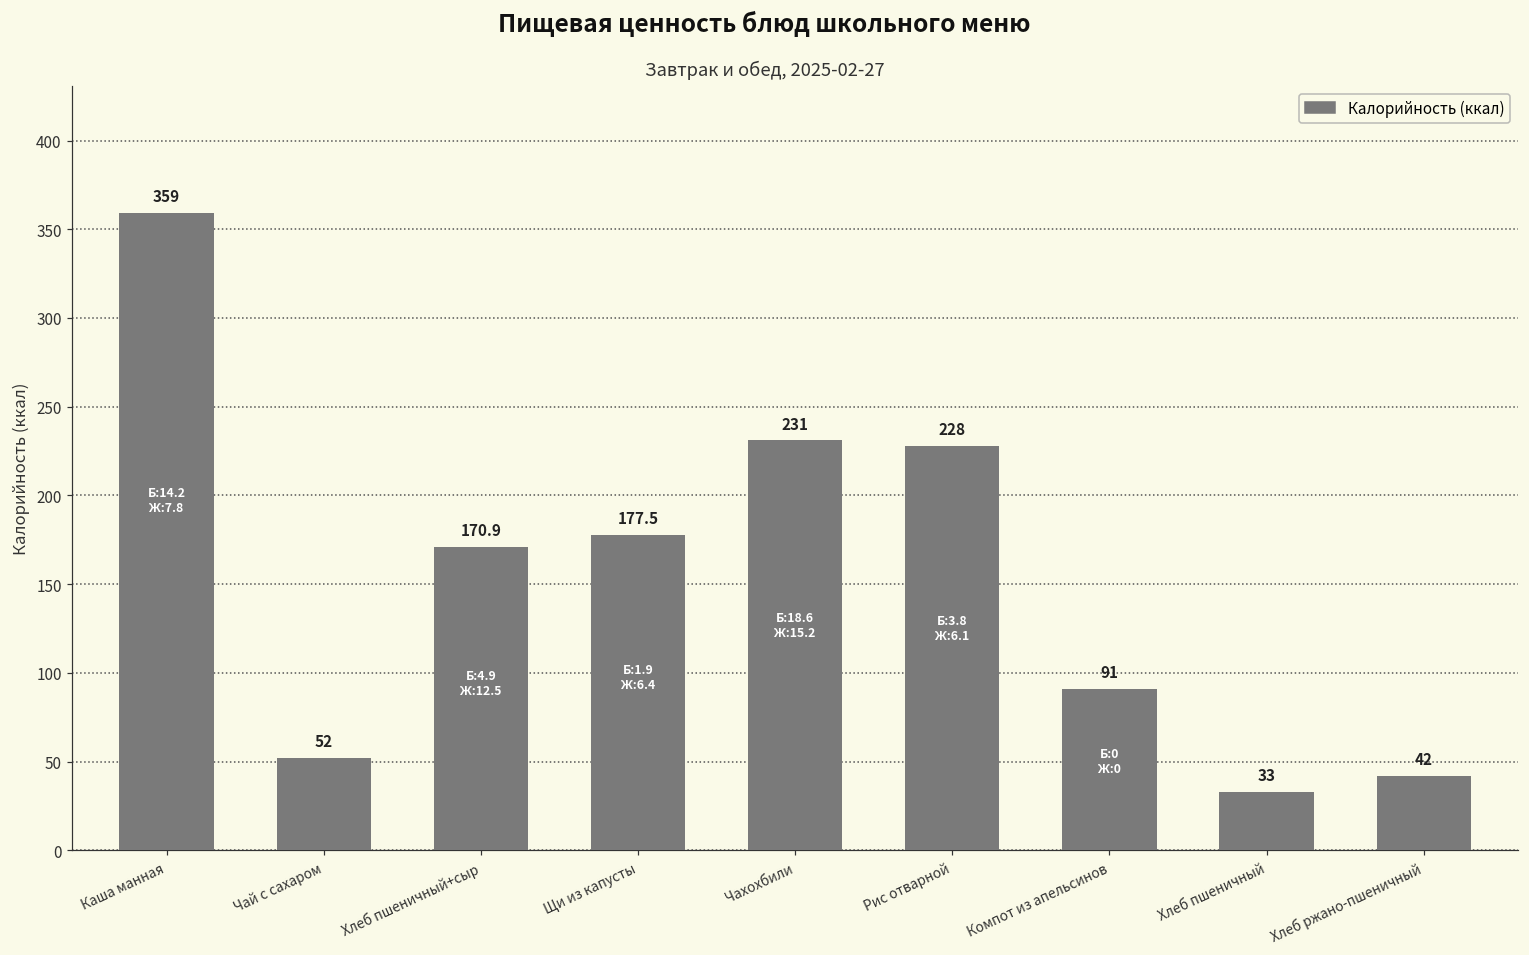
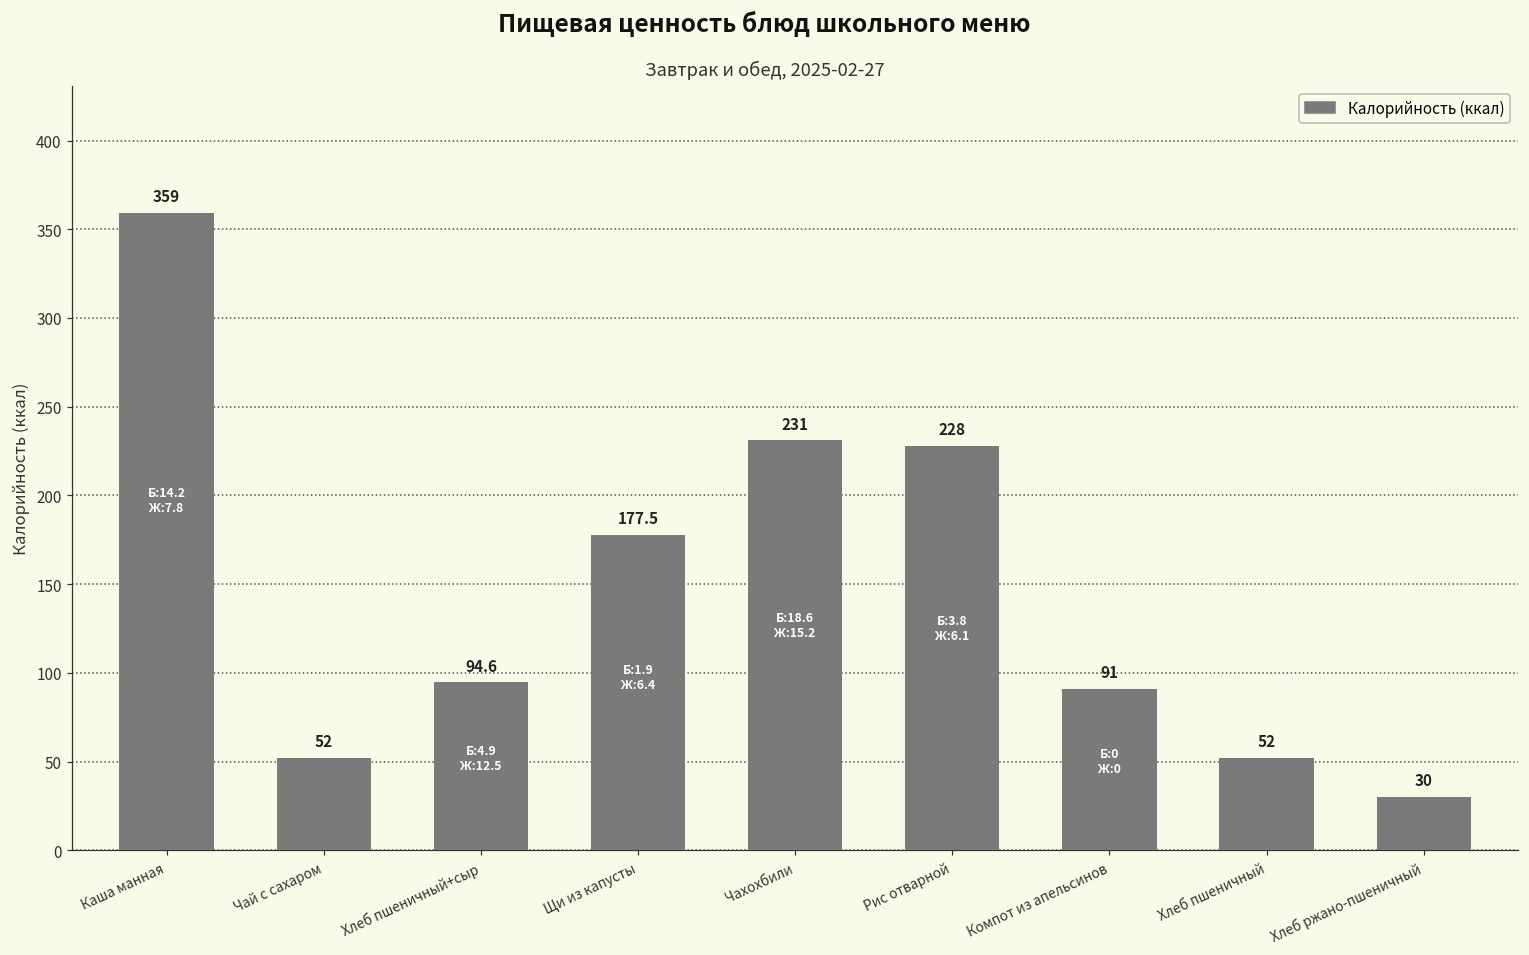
  {
    "Каша манная": 359,
    "Чай с сахаром": 52,
-   "Хлеб пшеничный+сыр": 170.9,
+   "Хлеб пшеничный+сыр": 94.6,
    "Щи из капусты": 177.5,
    "Чахохбили": 231,
    "Рис отварной": 228,
    "Компот из апельсинов": 91,
-   "Хлеб пшеничный": 33,
-   "Хлеб ржано-пшеничный": 42
+   "Хлеб пшеничный": 52,
+   "Хлеб ржано-пшеничный": 30
  }
